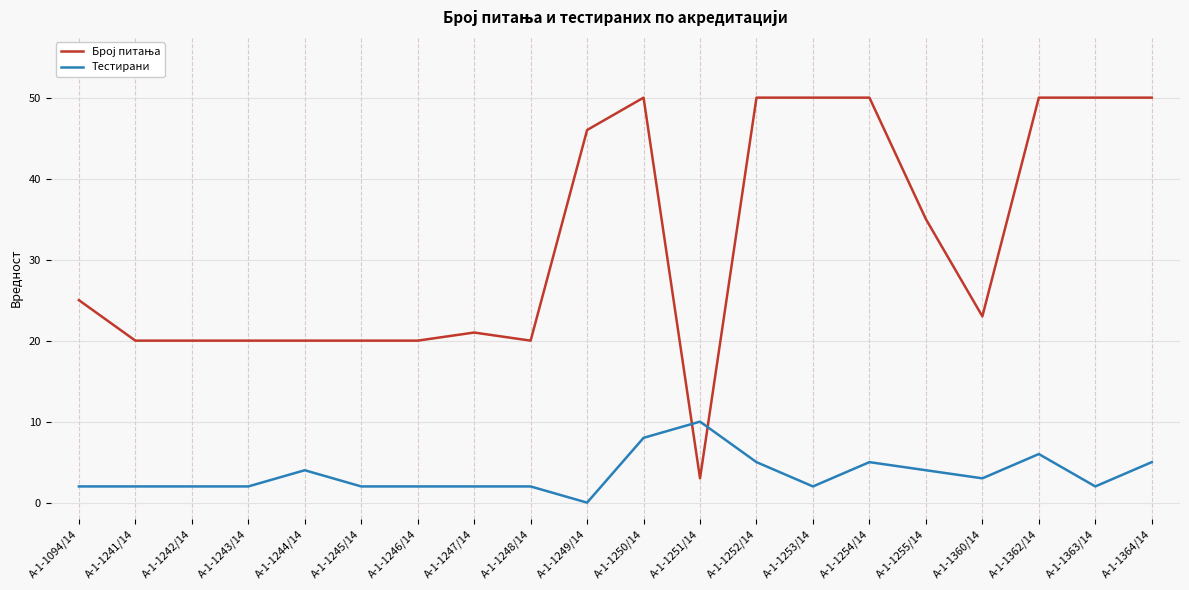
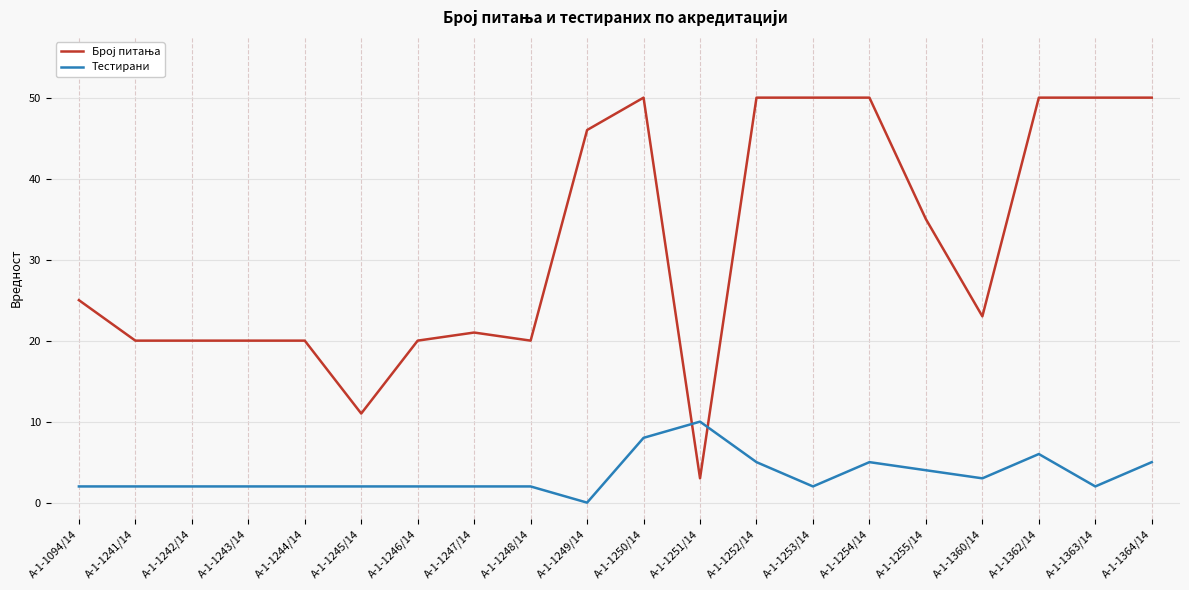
  {
    "Број питања": {
      "А-1-1094/14": 25,
      "А-1-1241/14": 20,
      "А-1-1242/14": 20,
      "А-1-1243/14": 20,
      "А-1-1244/14": 20,
-     "А-1-1245/14": 20,
+     "А-1-1245/14": 11,
      "А-1-1246/14": 20,
      "А-1-1247/14": 21,
      "А-1-1248/14": 20,
      "А-1-1249/14": 46,
      "А-1-1250/14": 50,
      "А-1-1251/14": 3,
      "А-1-1252/14": 50,
      "А-1-1253/14": 50,
      "А-1-1254/14": 50,
      "А-1-1255/14": 35,
      "А-1-1360/14": 23,
      "А-1-1362/14": 50,
      "А-1-1363/14": 50,
      "А-1-1364/14": 50
    },
    "Тестирани": {
      "А-1-1094/14": 2,
      "А-1-1241/14": 2,
      "А-1-1242/14": 2,
      "А-1-1243/14": 2,
-     "А-1-1244/14": 4,
+     "А-1-1244/14": 2,
      "А-1-1245/14": 2,
      "А-1-1246/14": 2,
      "А-1-1247/14": 2,
      "А-1-1248/14": 2,
      "А-1-1249/14": 0,
      "А-1-1250/14": 8,
      "А-1-1251/14": 10,
      "А-1-1252/14": 5,
      "А-1-1253/14": 2,
      "А-1-1254/14": 5,
      "А-1-1255/14": 4,
      "А-1-1360/14": 3,
      "А-1-1362/14": 6,
      "А-1-1363/14": 2,
      "А-1-1364/14": 5
    }
  }
